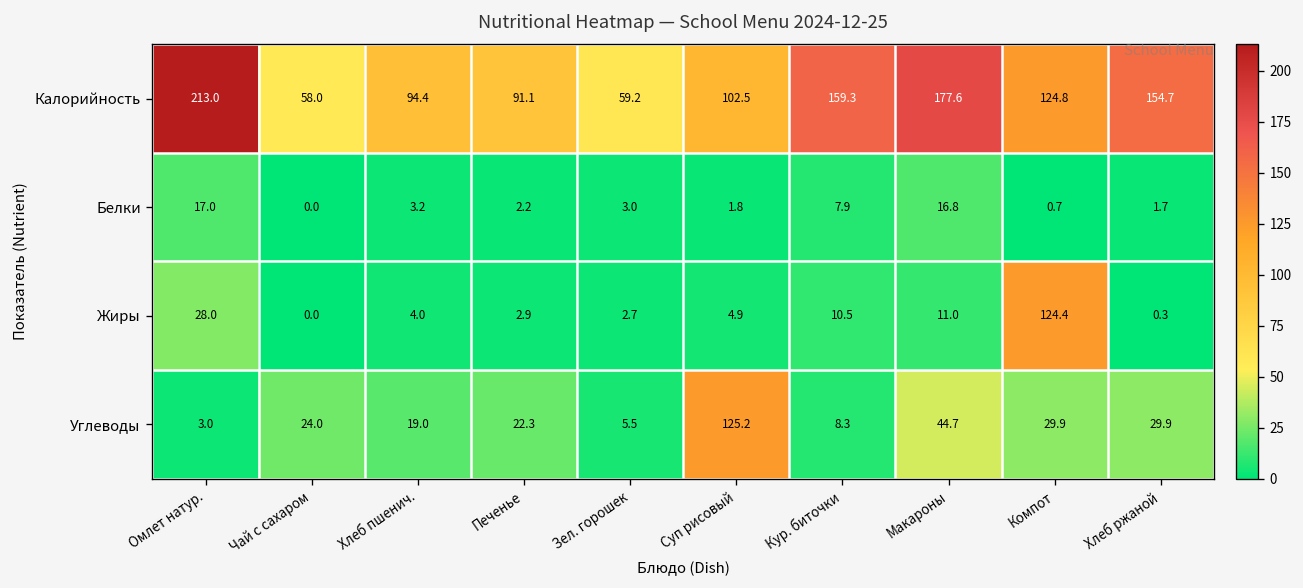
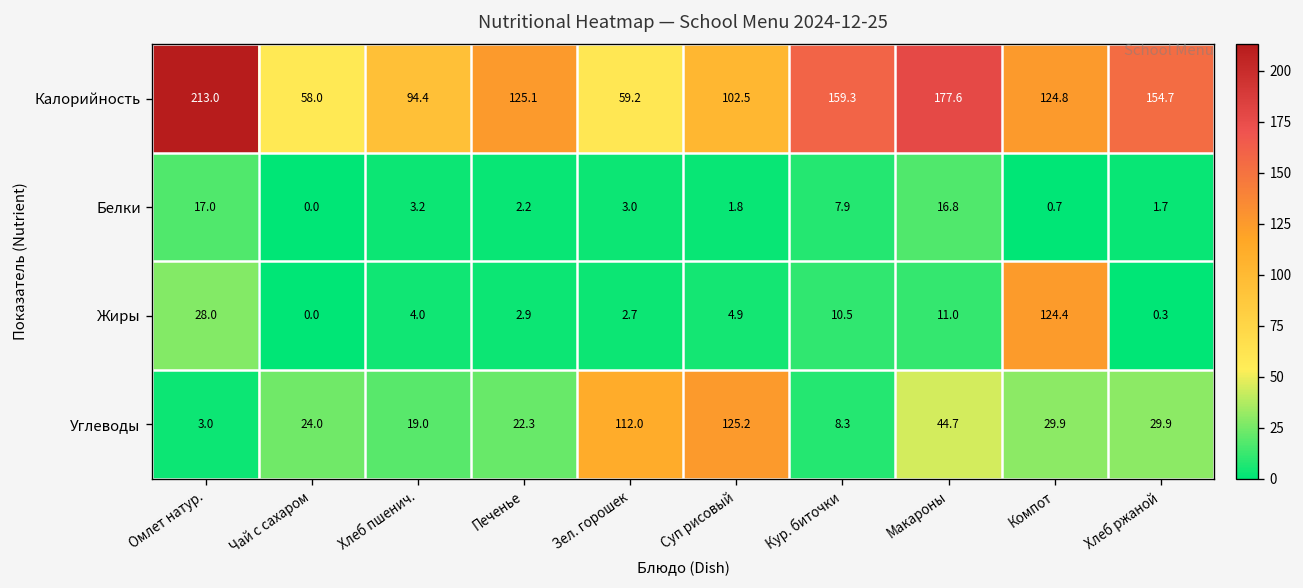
  {
    "Калорийность": {
      "Омлет натур.": 213.0,
      "Чай с сахаром": 58.0,
      "Хлеб пшенич.": 94.4,
-     "Печенье": 91.1,
+     "Печенье": 125.1,
      "Зел. горошек": 59.2,
      "Суп рисовый": 102.5,
      "Кур. биточки": 159.3,
      "Макароны": 177.6,
      "Компот": 124.8
    },
    "Белки": {
      "Омлет натур.": 17.0,
      "Чай с сахаром": 0.0,
      "Хлеб пшенич.": 3.2,
      "Печенье": 2.2,
      "Зел. горошек": 3.0,
      "Суп рисовый": 1.8,
      "Кур. биточки": 7.9,
      "Макароны": 16.8,
      "Компот": 0.7,
      "Хлеб ржаной": 1.7
    },
    "Жиры": {
      "Омлет натур.": 28.0,
      "Чай с сахаром": 0.0,
      "Хлеб пшенич.": 4.0,
      "Печенье": 2.9,
      "Зел. горошек": 2.7,
      "Суп рисовый": 4.9,
      "Кур. биточки": 10.5,
      "Макароны": 11.0,
      "Компот": 124.4,
      "Хлеб ржаной": 0.3
    },
    "Углеводы": {
      "Омлет натур.": 3.0,
      "Чай с сахаром": 24.0,
      "Хлеб пшенич.": 19.0,
      "Печенье": 22.3,
-     "Зел. горошек": 5.5,
+     "Зел. горошек": 112.0,
      "Суп рисовый": 125.2,
      "Кур. биточки": 8.3,
      "Макароны": 44.7,
      "Компот": 29.9,
      "Хлеб ржаной": 29.9
    }
  }
